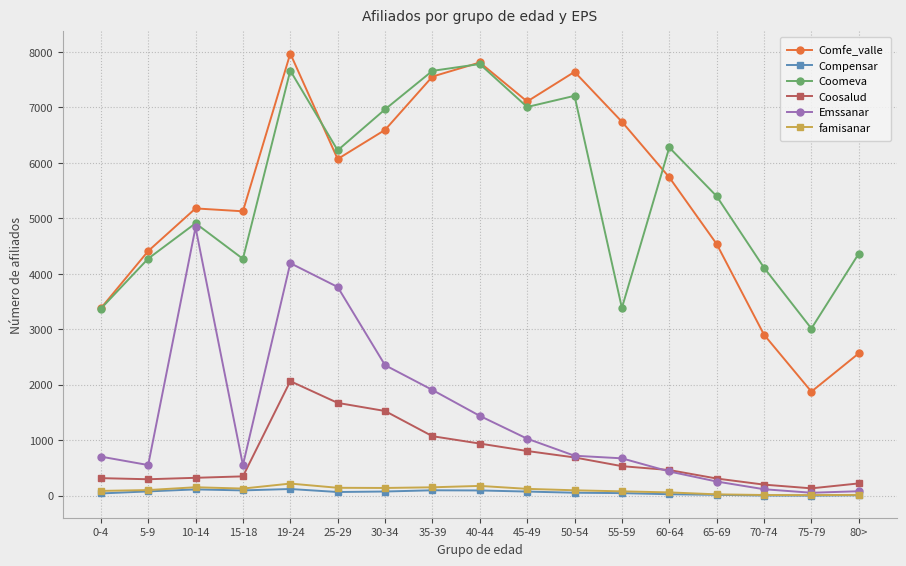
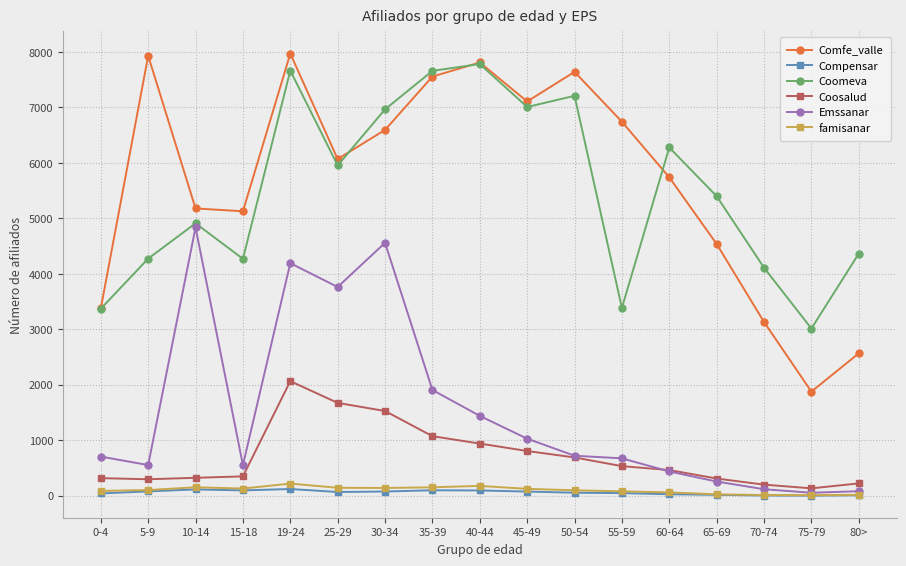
  {
    "Comfe_valle": {
-     "5-9": 4400,
+     "5-9": 7900,
      "10-14": 5200,
      "15-18": 5100,
      "19-24": 8000,
      "25-29": 6100,
      "30-34": 6600,
      "35-39": 7600,
      "45-49": 7100,
      "50-54": 7600,
      "55-59": 6700,
      "60-64": 5700,
      "65-69": 4500,
-     "70-74": 2900,
+     "70-74": 3100,
      "75-79": 1900,
      "80>": 2600
    },
    "Compensar": {
      "19-24": 100,
      "25-29": 100,
      "30-34": 100,
      "35-39": 100,
      "40-44": 100,
      "45-49": 100
    },
    "Coomeva": {
      "5-9": 4300,
      "10-14": 4900,
      "15-18": 4300,
      "19-24": 7700,
-     "25-29": 6200,
+     "25-29": 6000,
      "30-34": 7000,
      "35-39": 7700,
      "45-49": 7000,
      "50-54": 7200,
      "55-59": 3400,
      "60-64": 6300,
      "65-69": 5400,
      "70-74": 4100,
      "75-79": 3000,
      "80>": 4400
    },
    "Coosalud": {
      "0-4": 300,
      "5-9": 300,
      "10-14": 300,
      "15-18": 400,
      "19-24": 2100,
      "25-29": 1700,
      "30-34": 1500,
      "35-39": 1100,
      "40-44": 900,
      "45-49": 800,
      "55-59": 500,
      "65-69": 300,
      "70-74": 200,
      "75-79": 100,
      "80>": 200
    },
    "Emssanar": {
      "0-4": 700,
      "5-9": 600,
      "10-14": 4800,
      "15-18": 600,
      "19-24": 4200,
      "25-29": 3800,
-     "30-34": 2400,
+     "30-34": 4600,
      "35-39": 1900,
      "40-44": 1400,
      "45-49": 1000,
      "55-59": 700,
      "65-69": 300,
      "70-74": 100,
      "80>": 100
    },
    "famisanar": {
      "19-24": 200,
      "25-29": 100,
      "30-34": 100,
      "35-39": 200,
      "40-44": 200,
      "45-49": 100
    }
  }
